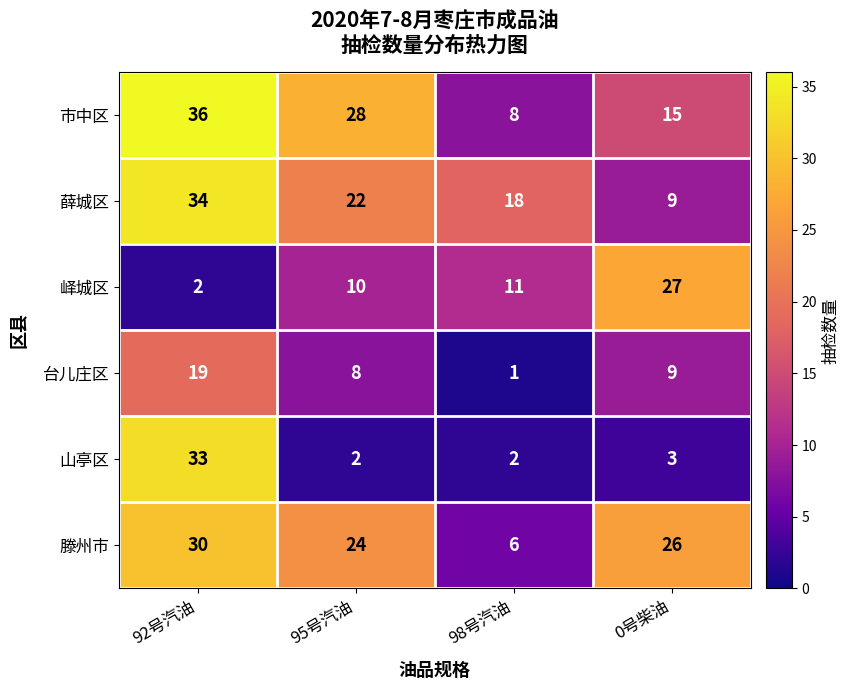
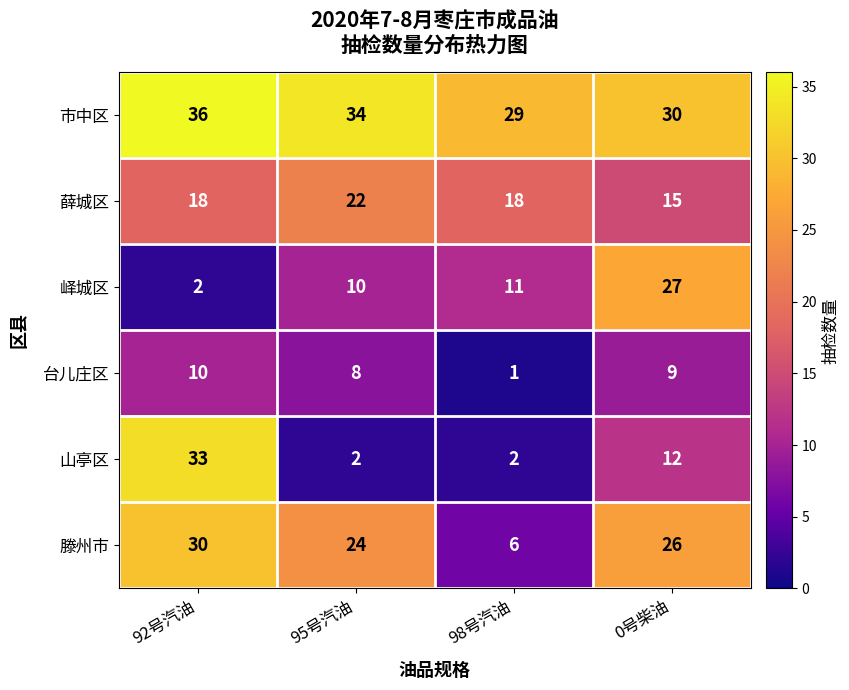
  {
    "市中区": {
      "92号汽油": 36,
-     "95号汽油": 28,
-     "98号汽油": 8,
-     "0号柴油": 15
+     "95号汽油": 34,
+     "98号汽油": 29,
+     "0号柴油": 30
    },
    "薛城区": {
-     "92号汽油": 34,
+     "92号汽油": 18,
      "95号汽油": 22,
      "98号汽油": 18,
-     "0号柴油": 9
+     "0号柴油": 15
    },
    "峄城区": {
      "92号汽油": 2,
      "95号汽油": 10,
      "98号汽油": 11,
      "0号柴油": 27
    },
    "台儿庄区": {
-     "92号汽油": 19,
+     "92号汽油": 10,
      "95号汽油": 8,
      "98号汽油": 1,
      "0号柴油": 9
    },
    "山亭区": {
      "92号汽油": 33,
      "95号汽油": 2,
      "98号汽油": 2,
-     "0号柴油": 3
+     "0号柴油": 12
    },
    "滕州市": {
      "92号汽油": 30,
      "95号汽油": 24,
      "98号汽油": 6,
      "0号柴油": 26
    }
  }
